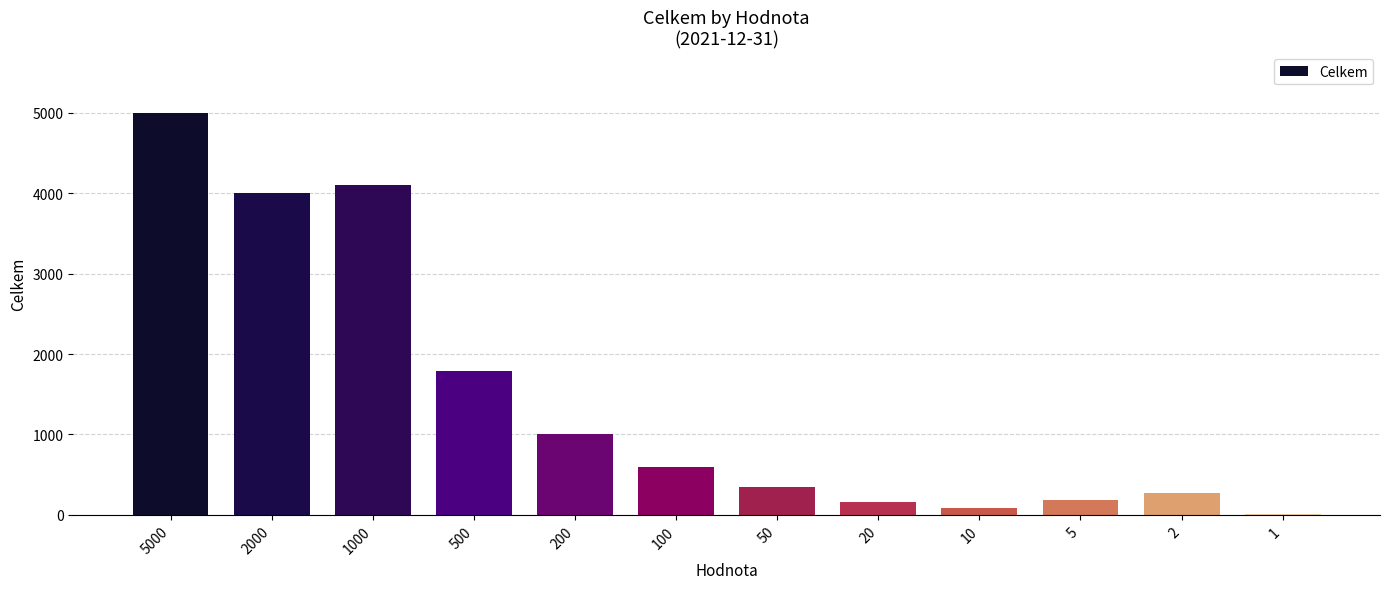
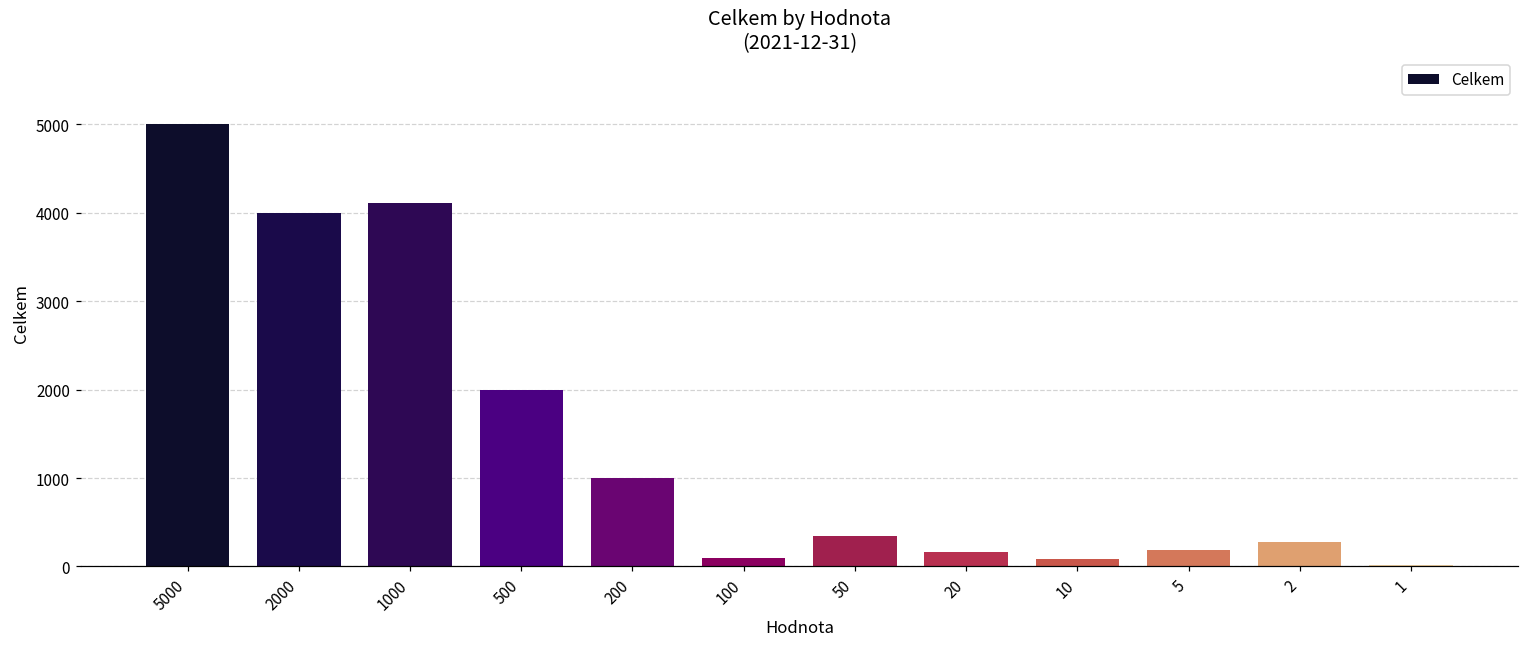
  {
    "5000": 5000,
    "2000": 4000,
    "1000": 4100,
-   "500": 1800,
+   "500": 2000,
    "200": 1000,
-   "100": 600,
+   "100": 100,
    "50": 400,
    "20": 200,
    "10": 100,
    "5": 200,
    "2": 300
  }
